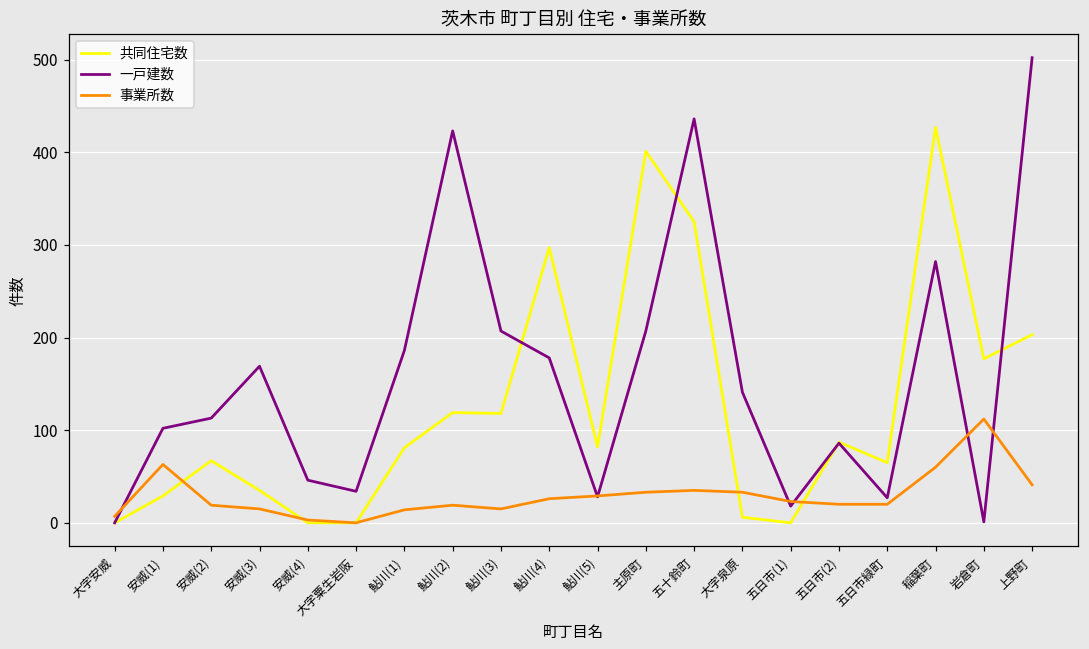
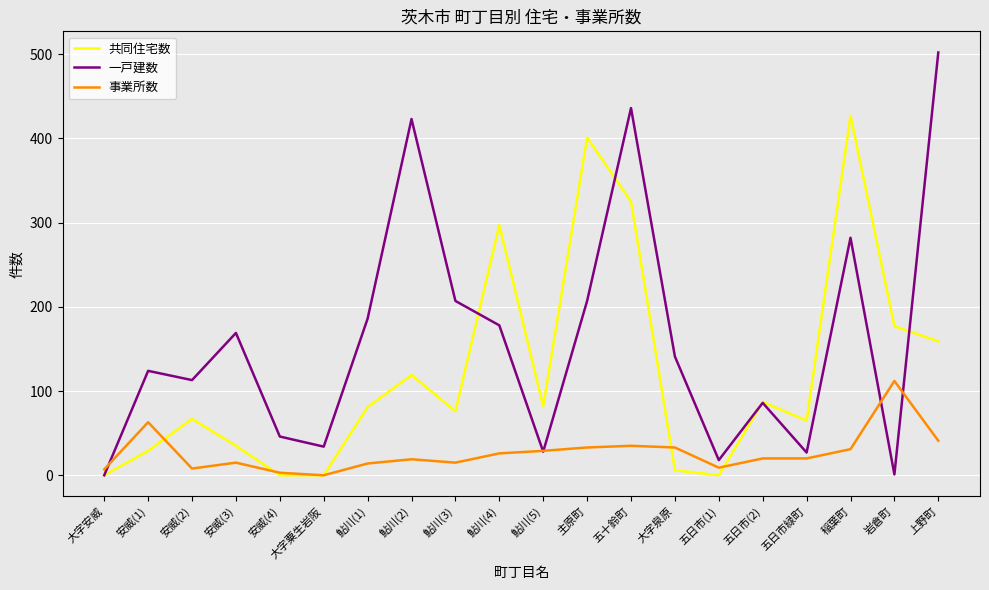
  {
    "共同住宅数": {
      "安威(1)": 30,
      "安威(2)": 70,
      "安威(3)": 40,
      "鮎川(1)": 80,
      "鮎川(2)": 120,
-     "鮎川(3)": 120,
+     "鮎川(3)": 80,
      "鮎川(4)": 300,
      "鮎川(5)": 80,
      "主原町": 400,
      "五十鈴町": 330,
      "大字泉原": 10,
      "五日市(1)": 0,
      "五日市緑町": 70,
      "稲葉町": 430,
      "岩倉町": 180,
-     "上野町": 200
+     "上野町": 160
    },
    "一戸建数": {
-     "安威(1)": 100,
+     "安威(1)": 120,
      "安威(2)": 110,
      "安威(3)": 170,
      "安威(4)": 50,
      "大字粟生岩阪": 30,
      "鮎川(1)": 190,
      "鮎川(2)": 420,
      "鮎川(3)": 210,
      "鮎川(4)": 180,
      "主原町": 210,
      "五十鈴町": 440,
      "大字泉原": 140,
      "五日市(1)": 20,
      "五日市緑町": 30,
      "稲葉町": 280,
      "岩倉町": 0,
      "上野町": 500
    },
    "事業所数": {
      "大字安威": 10,
      "安威(1)": 60,
-     "安威(2)": 20,
+     "安威(2)": 10,
      "安威(3)": 20,
      "鮎川(1)": 10,
      "鮎川(2)": 20,
      "鮎川(3)": 20,
      "鮎川(4)": 30,
      "主原町": 30,
      "五十鈴町": 40,
      "大字泉原": 30,
-     "五日市(1)": 20,
+     "五日市(1)": 10,
      "五日市(2)": 20,
      "五日市緑町": 20,
-     "稲葉町": 60,
+     "稲葉町": 30,
      "岩倉町": 110,
      "上野町": 40
    }
  }
